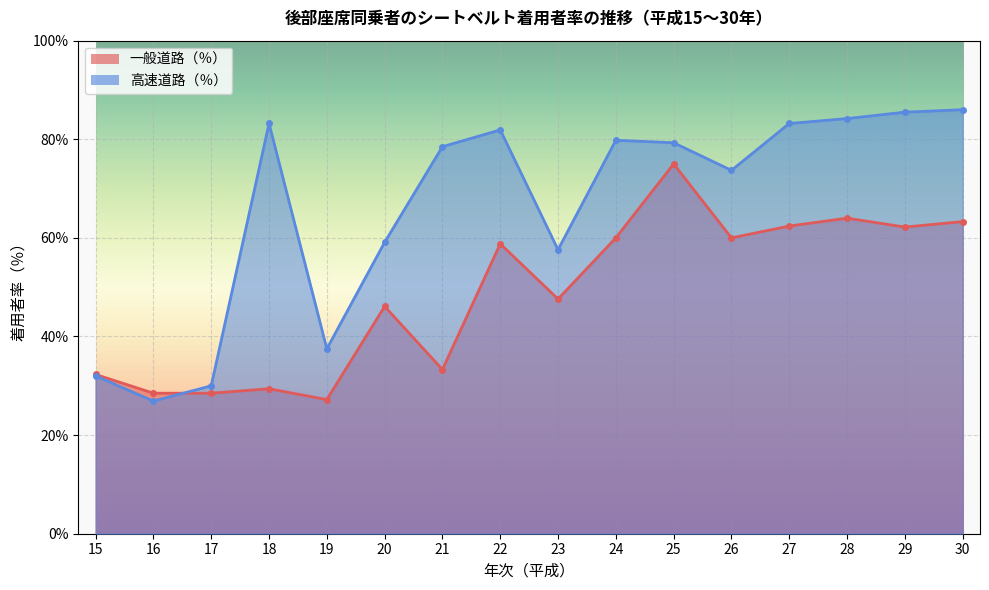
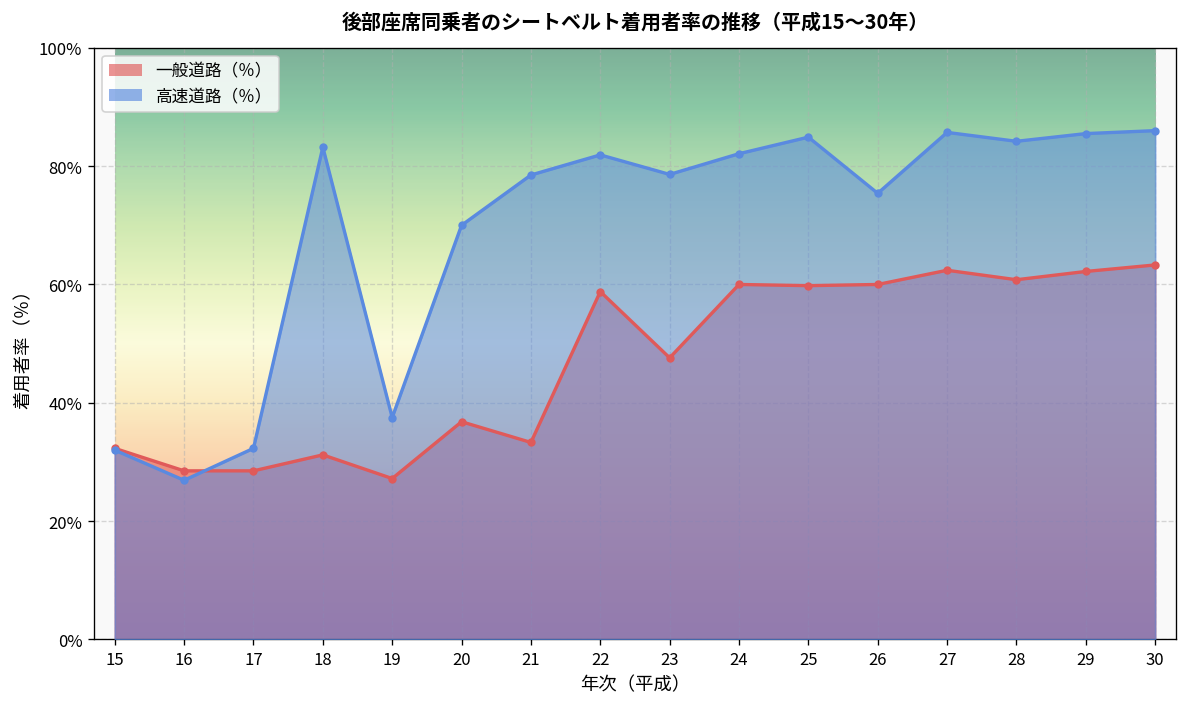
  {
    "一般道路（％）": {
      "16": "29%",
      "17": "29%",
-     "18": "29%",
+     "18": "31%",
      "19": "27%",
-     "20": "46%",
+     "20": "37%",
      "21": "33%",
      "22": "59%",
      "23": "48%",
      "24": "60%",
-     "25": "75%",
+     "25": "60%",
      "26": "60%",
      "27": "62%",
-     "28": "64%",
+     "28": "61%",
      "29": "62%",
      "30": "63%"
    },
    "高速道路（％）": {
      "16": "27%",
-     "17": "30%",
+     "17": "32%",
      "18": "83%",
      "19": "38%",
-     "20": "59%",
+     "20": "70%",
      "21": "79%",
      "22": "82%",
-     "23": "58%",
-     "24": "80%",
-     "25": "79%",
-     "26": "74%",
-     "27": "83%",
+     "23": "79%",
+     "24": "82%",
+     "25": "85%",
+     "26": "75%",
+     "27": "86%",
      "28": "84%",
      "29": "86%",
      "30": "86%"
    }
  }
